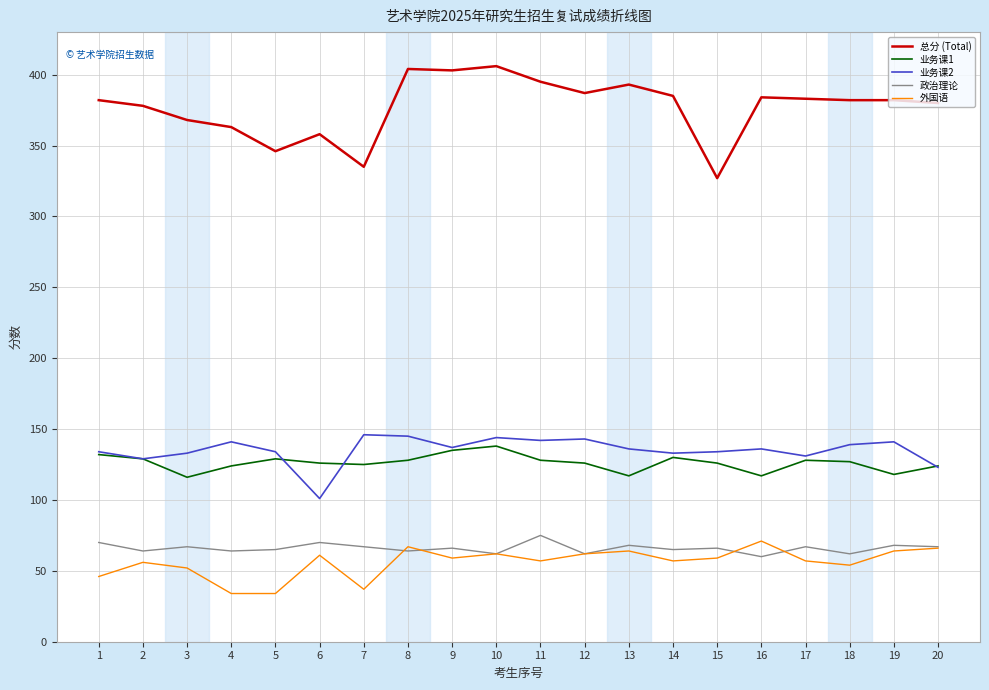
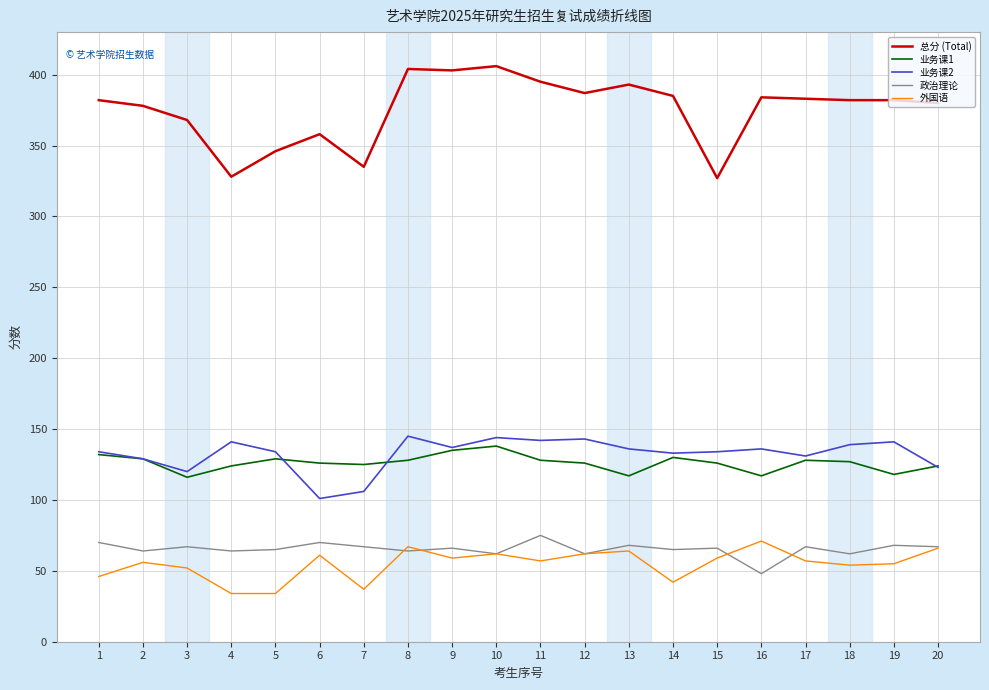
  {
    "总分 (Total)": {
      "1": 382,
      "2": 378,
      "3": 368,
-     "4": 363,
+     "4": 328,
      "5": 346,
      "6": 358,
      "7": 335,
      "8": 404,
      "9": 403,
      "10": 406,
      "11": 395,
      "12": 387,
      "13": 393,
      "14": 385,
      "15": 327,
      "16": 384,
      "17": 383,
      "18": 382
    },
    "业务课1": {
      "1": 132,
      "3": 116,
      "4": 124,
      "5": 129,
      "6": 126,
      "7": 125,
      "8": 128,
      "9": 135,
      "10": 138,
      "11": 128,
      "12": 126,
      "13": 117,
      "14": 130,
      "15": 126,
      "16": 117,
      "17": 128,
      "18": 127,
      "19": 118
    },
    "业务课2": {
      "1": 134,
-     "3": 133,
+     "3": 120,
      "4": 141,
      "5": 134,
      "6": 101,
-     "7": 146,
+     "7": 106,
      "8": 145,
      "9": 137,
      "10": 144,
      "11": 142,
      "12": 143,
      "13": 136,
      "14": 133,
      "15": 134,
      "16": 136,
      "17": 131,
      "18": 139,
      "19": 141
    },
    "政治理论": {
      "1": 70,
      "2": 64,
      "3": 67,
      "4": 64,
      "5": 65,
      "6": 70,
      "7": 67,
      "8": 64,
      "9": 66,
      "11": 75,
      "13": 68,
      "14": 65,
      "15": 66,
-     "16": 60,
+     "16": 48,
      "17": 67,
      "18": 62,
      "19": 68
    },
    "外国语": {
      "1": 46,
      "2": 56,
      "3": 52,
      "4": 34,
      "5": 34,
      "6": 61,
      "7": 37,
      "8": 67,
      "9": 59,
      "11": 57,
      "13": 64,
-     "14": 57,
+     "14": 42,
      "15": 59,
      "16": 71,
      "17": 57,
      "18": 54,
-     "19": 64
+     "19": 55
    }
  }
